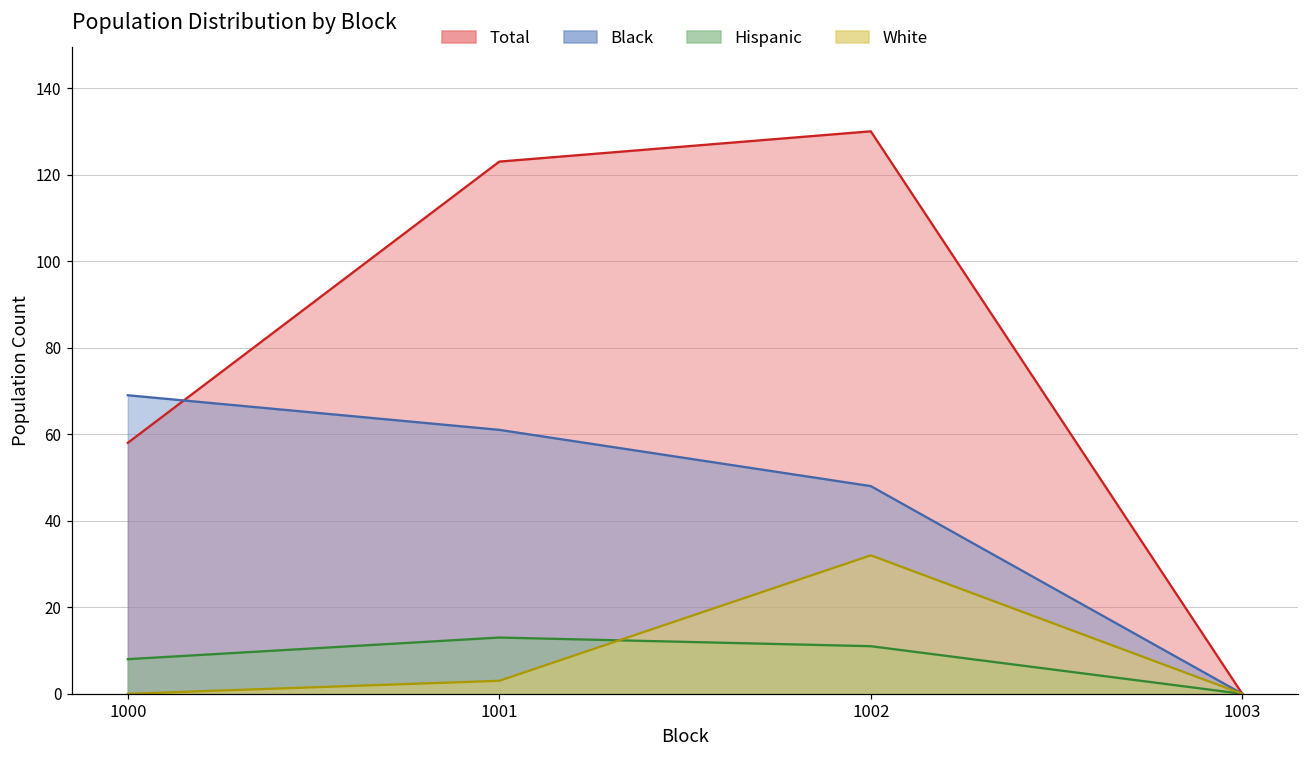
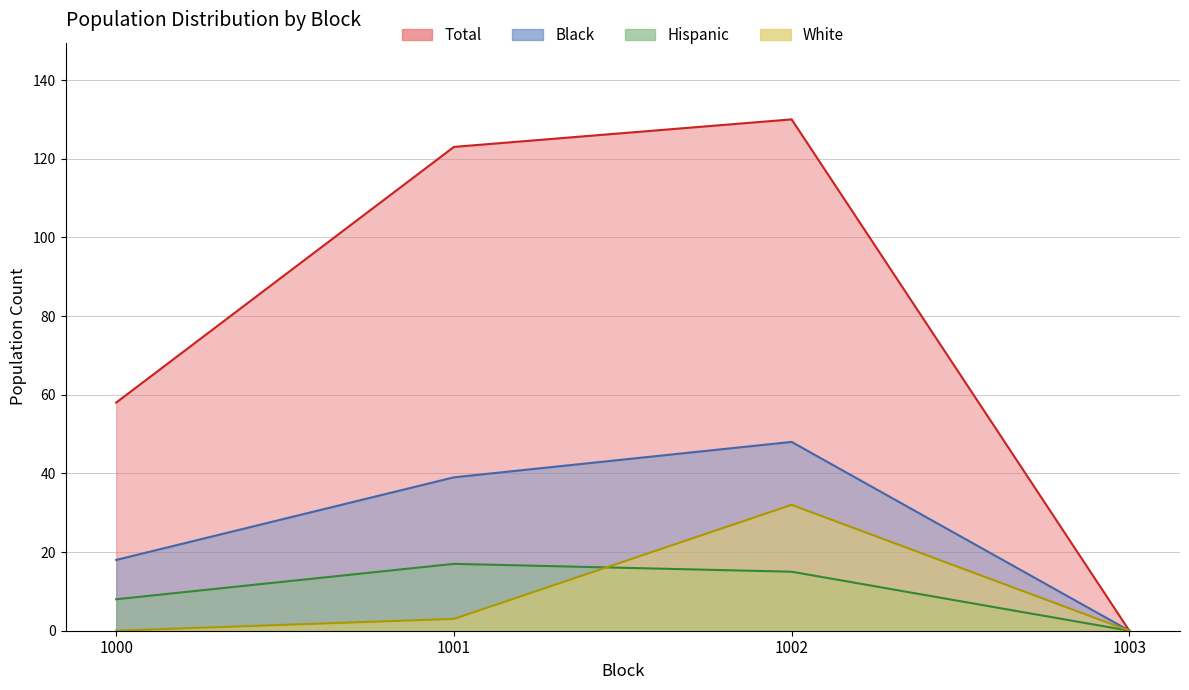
  {
    "Total": {
      "1000": 58,
      "1001": 123,
      "1002": 130
    },
    "Black": {
-     "1000": 69,
-     "1001": 61,
+     "1000": 18,
+     "1001": 39,
      "1002": 48
    },
    "Hispanic": {
      "1000": 8,
-     "1001": 13,
-     "1002": 11
+     "1001": 17,
+     "1002": 15
    },
    "White": {
      "1000": 0,
      "1001": 3,
      "1002": 32
    }
  }
